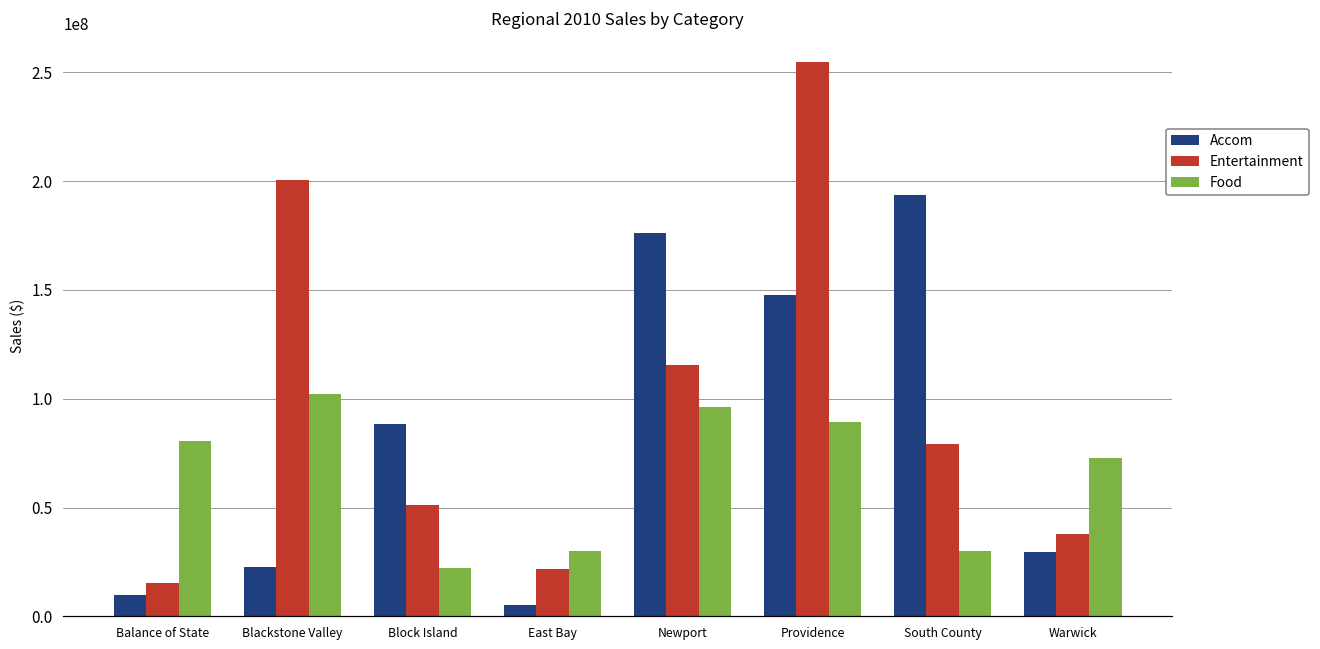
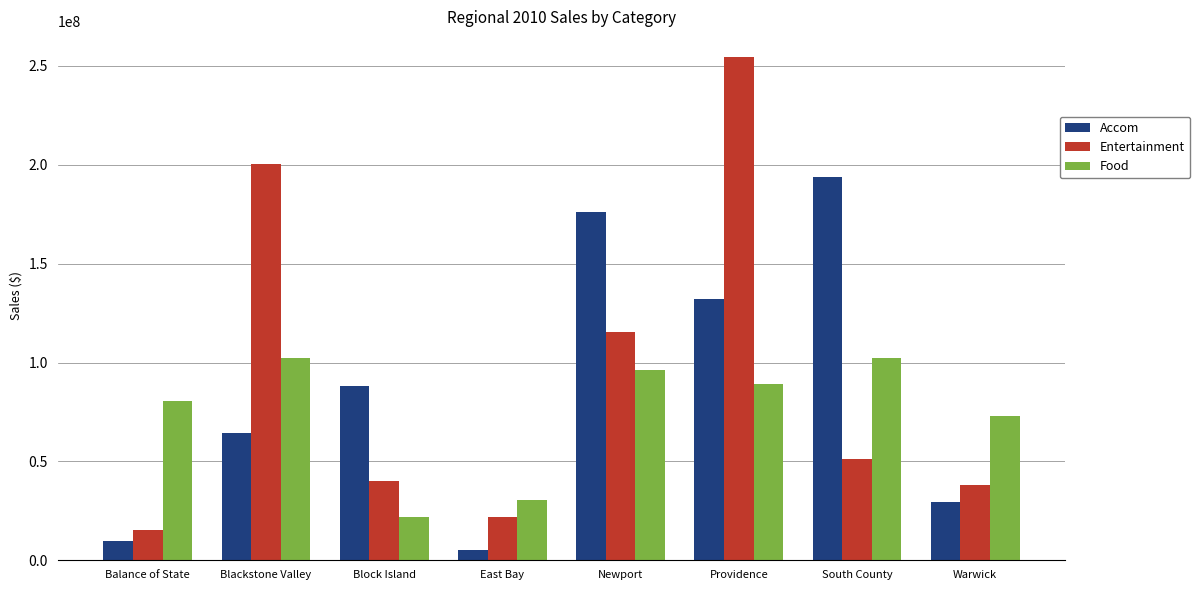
  {
    "Accom": {
      "Balance of State": 10000000,
-     "Blackstone Valley": 23000000,
+     "Blackstone Valley": 64000000,
      "Block Island": 88000000,
      "East Bay": 5000000,
      "Newport": 176000000,
-     "Providence": 148000000,
+     "Providence": 132000000,
      "South County": 194000000,
      "Warwick": 29000000
    },
    "Entertainment": {
      "Balance of State": 15000000,
      "Blackstone Valley": 201000000,
-     "Block Island": 51000000,
+     "Block Island": 40000000,
      "East Bay": 22000000,
      "Newport": 115000000,
      "Providence": 255000000,
-     "South County": 79000000,
+     "South County": 51000000,
      "Warwick": 38000000
    },
    "Food": {
      "Balance of State": 81000000,
      "Blackstone Valley": 102000000,
      "Block Island": 22000000,
      "East Bay": 30000000,
      "Newport": 96000000,
      "Providence": 89000000,
-     "South County": 30000000,
+     "South County": 102000000,
      "Warwick": 73000000
    }
  }
